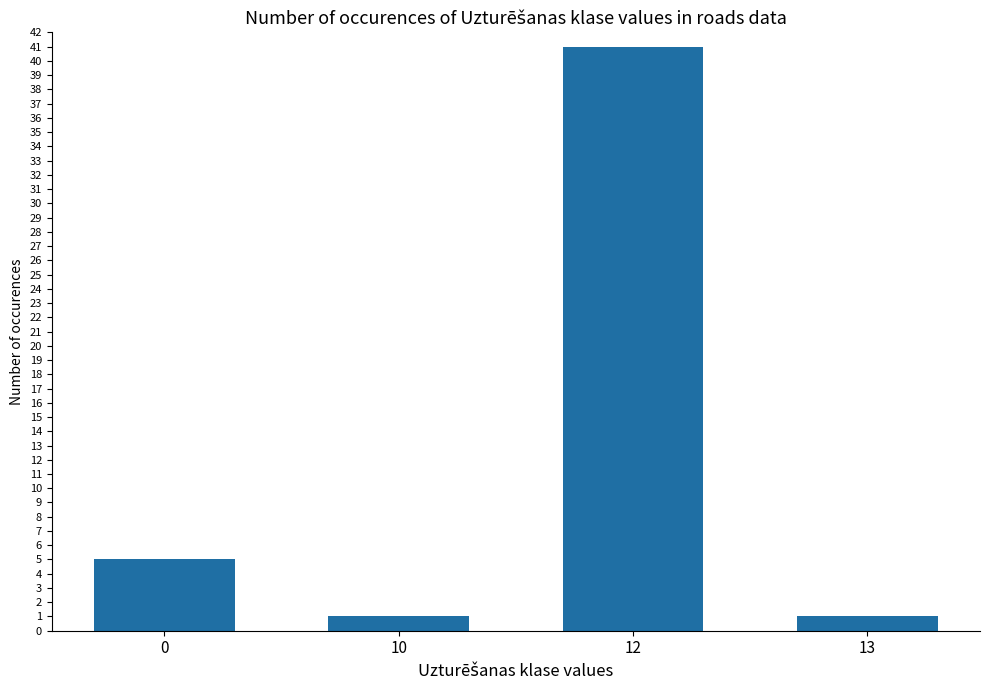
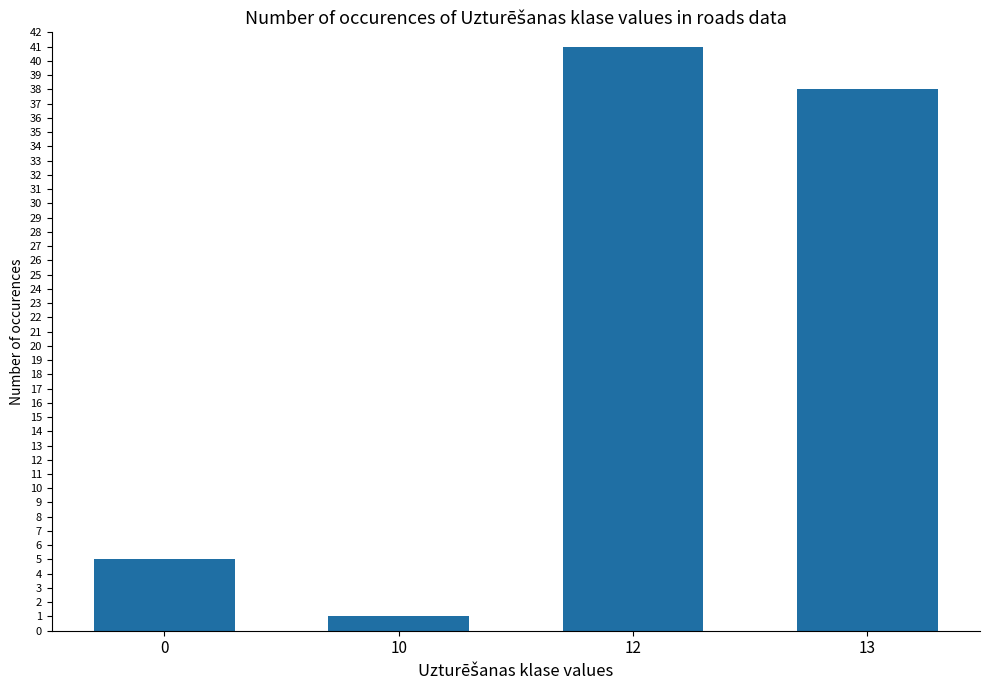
  {
    "0": 5,
    "10": 1,
    "12": 41,
-   "13": 1
+   "13": 38
  }
